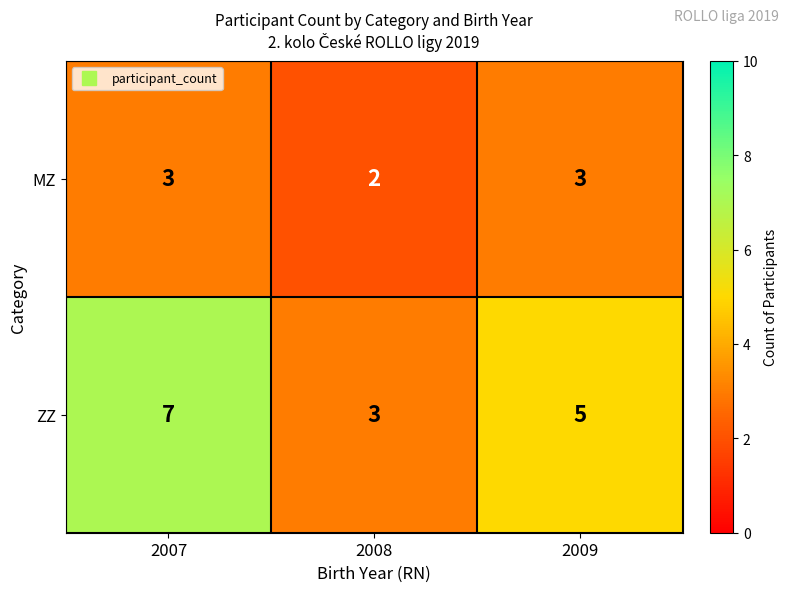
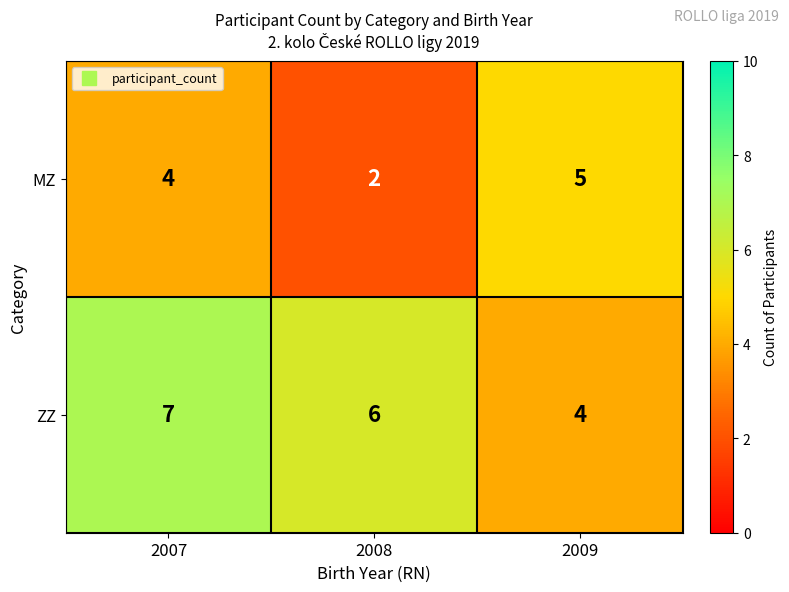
  {
    "MZ": {
-     "2007": 3,
+     "2007": 4,
      "2008": 2,
-     "2009": 3
+     "2009": 5
    },
    "ZZ": {
      "2007": 7,
-     "2008": 3,
-     "2009": 5
+     "2008": 6,
+     "2009": 4
    }
  }
